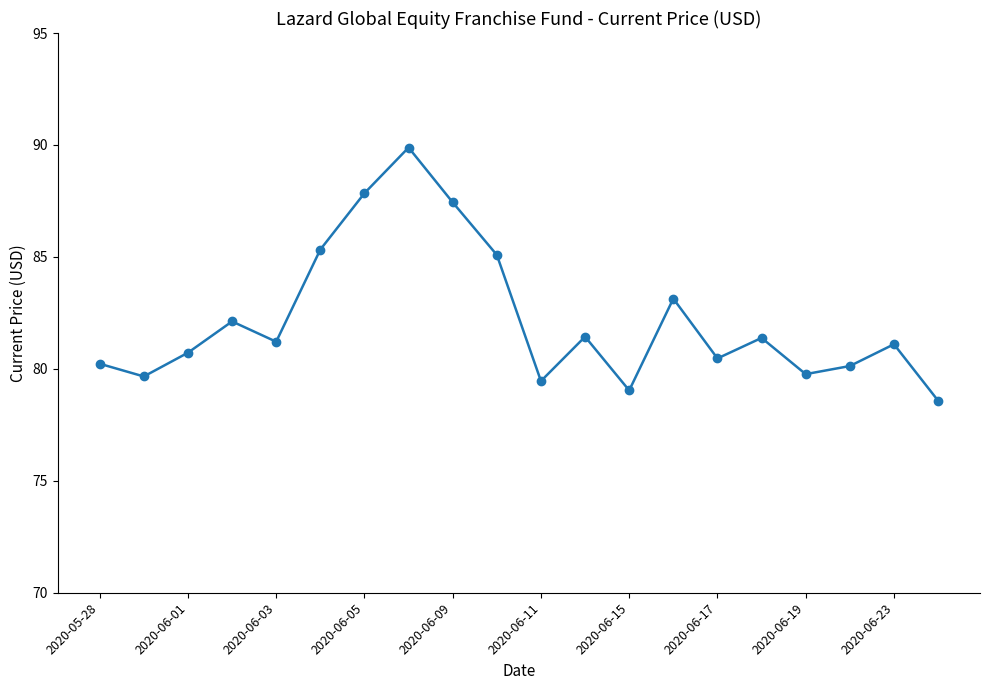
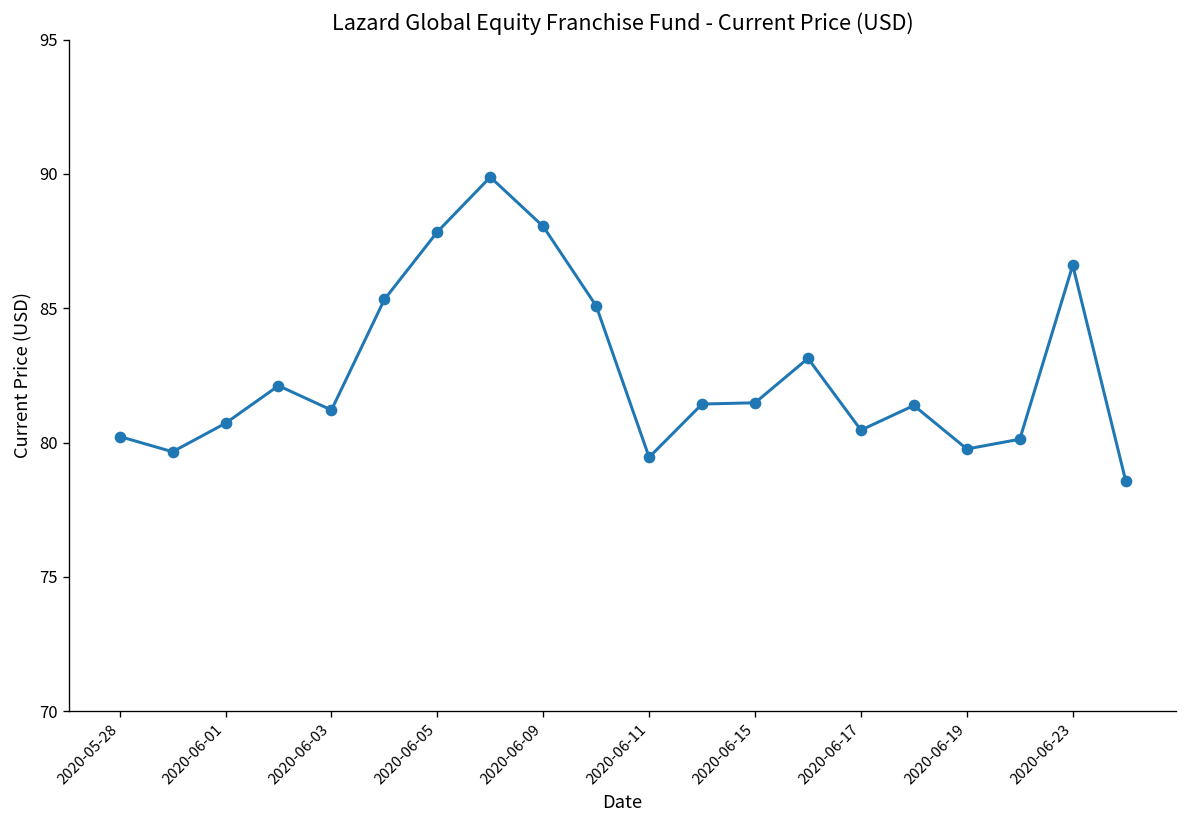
  {
    "2020-05-28": 80.2,
    "2020-06-01": 80.7,
    "2020-06-03": 81.2,
    "2020-06-05": 87.8,
-   "2020-06-09": 87.4,
+   "2020-06-09": 88.0,
    "2020-06-11": 79.5,
-   "2020-06-15": 79.0,
+   "2020-06-15": 81.5,
    "2020-06-17": 80.5,
    "2020-06-19": 79.8,
-   "2020-06-23": 81.1
+   "2020-06-23": 86.6
  }
